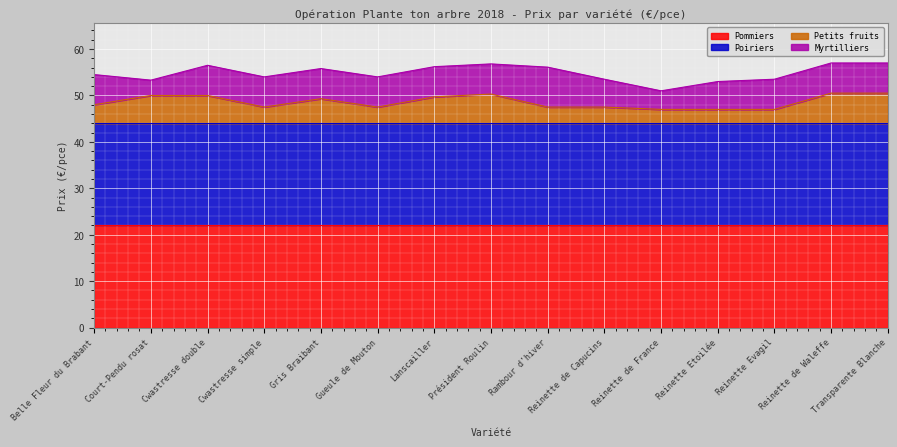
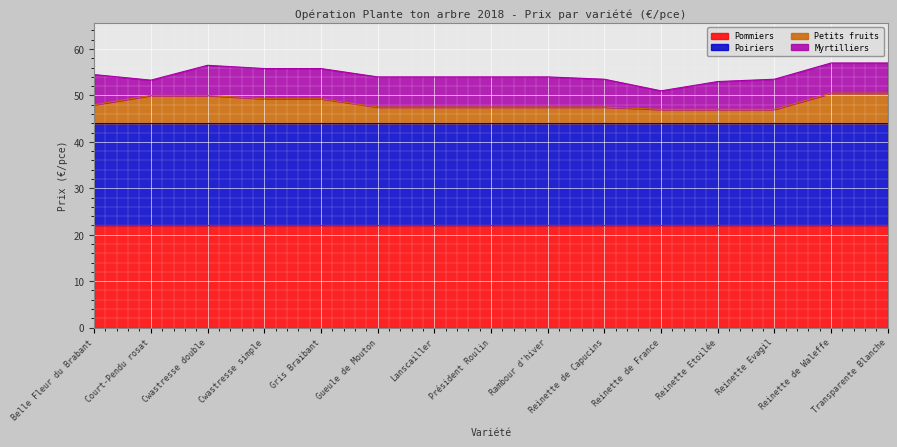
  {
    "Pommiers": {
      "Belle Fleur du Brabant": 22,
      "Court-Pendu rosat": 22,
      "Cwastresse double": 22,
      "Cwastresse simple": 22,
      "Gris Braibant": 22,
      "Gueule de Mouton": 22,
      "Lanscailler": 22,
      "Président Roulin": 22,
      "Rambour d'hiver": 22,
      "Reinette de Capucins": 22,
      "Reinette de France": 22,
      "Reinette Etoilée": 22,
      "Reinette Evagil": 22,
      "Reinette de Waleffe": 22,
      "Transparente Blanche": 22
    },
    "Petits fruits": {
-     "Cwastresse simple": 48,
-     "Lanscailler": 50,
-     "Président Roulin": 50
+     "Cwastresse simple": 49,
+     "Lanscailler": 48,
+     "Président Roulin": 48
    },
    "Myrtilliers": {
      "Cwastresse simple": 7,
      "Lanscailler": 7,
      "Président Roulin": 7,
-     "Rambour d'hiver": 9
+     "Rambour d'hiver": 7
    }
  }
